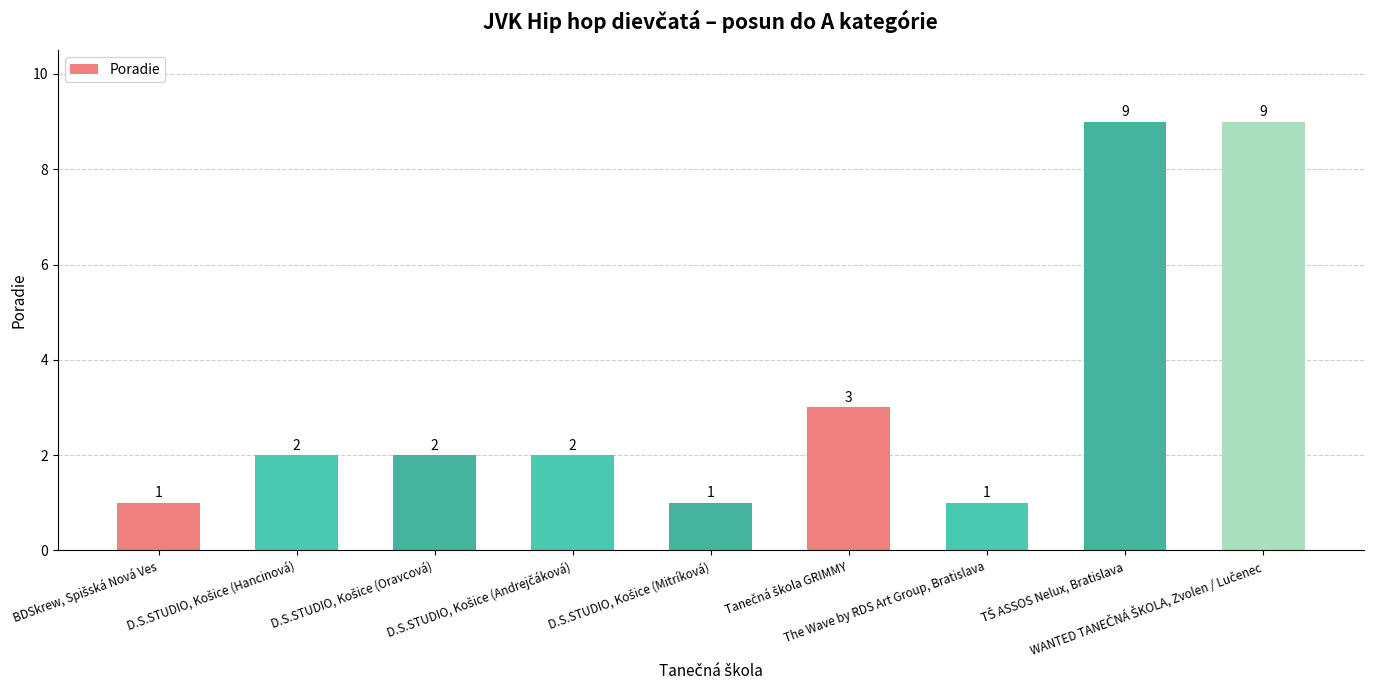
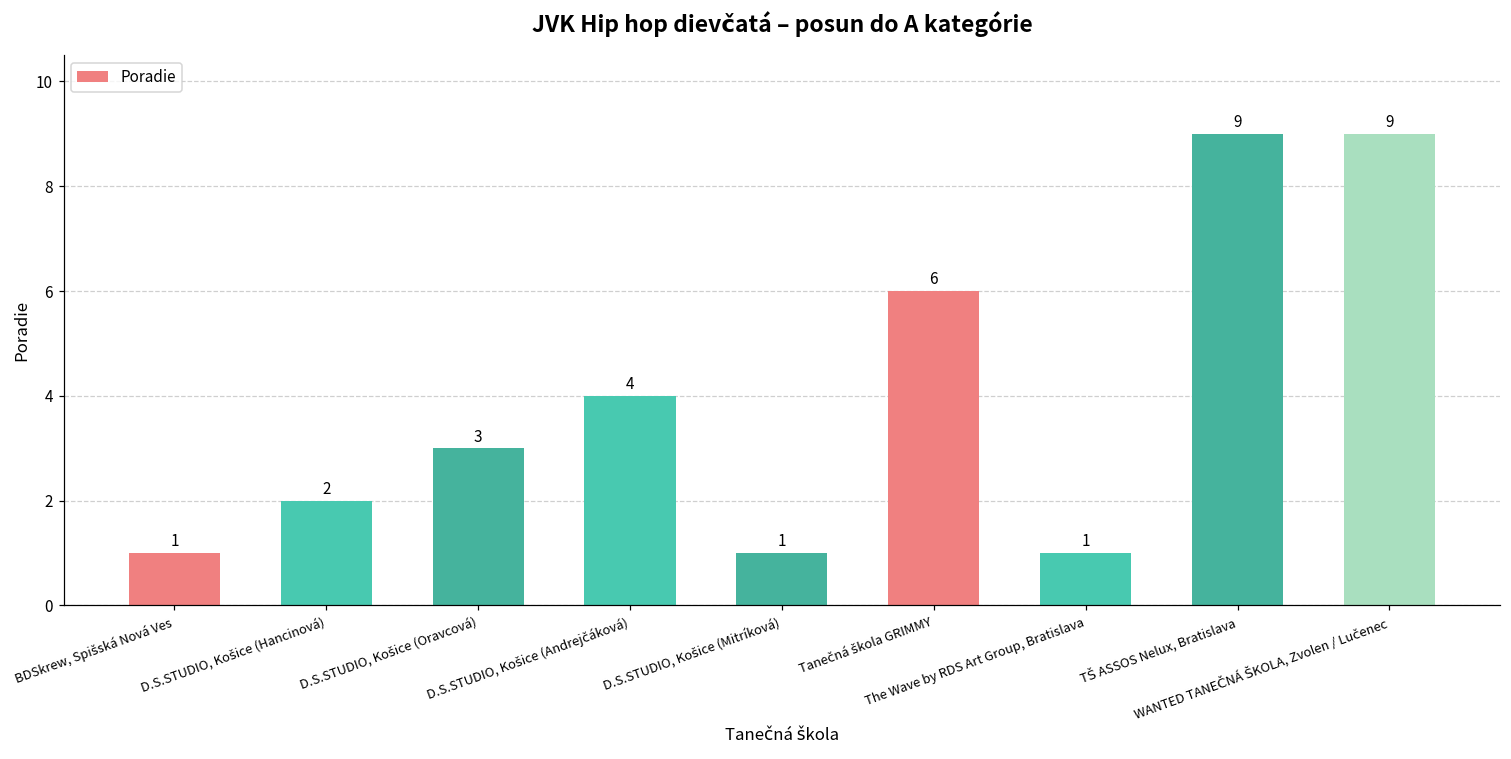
  {
    "BDSkrew, Spišská Nová Ves": 1,
    "D.S.STUDIO, Košice (Hancinová)": 2,
-   "D.S.STUDIO, Košice (Oravcová)": 2,
-   "D.S.STUDIO, Košice (Andrejčáková)": 2,
+   "D.S.STUDIO, Košice (Oravcová)": 3,
+   "D.S.STUDIO, Košice (Andrejčáková)": 4,
    "D.S.STUDIO, Košice (Mitríková)": 1,
-   "Tanečná škola GRIMMY": 3,
+   "Tanečná škola GRIMMY": 6,
    "The Wave by RDS Art Group, Bratislava": 1,
    "TŠ ASSOS Nelux, Bratislava": 9,
    "WANTED TANEČNÁ ŠKOLA, Zvolen / Lučenec": 9
  }
